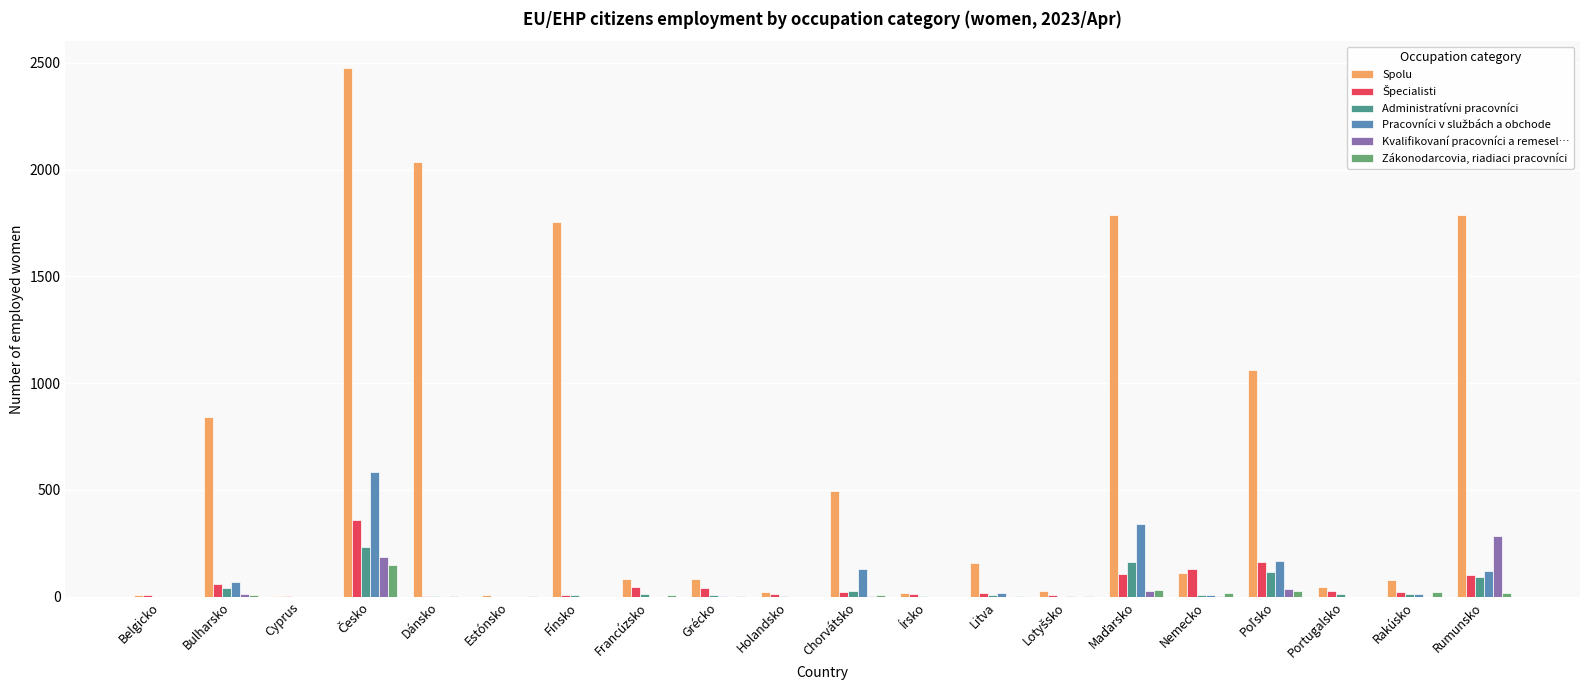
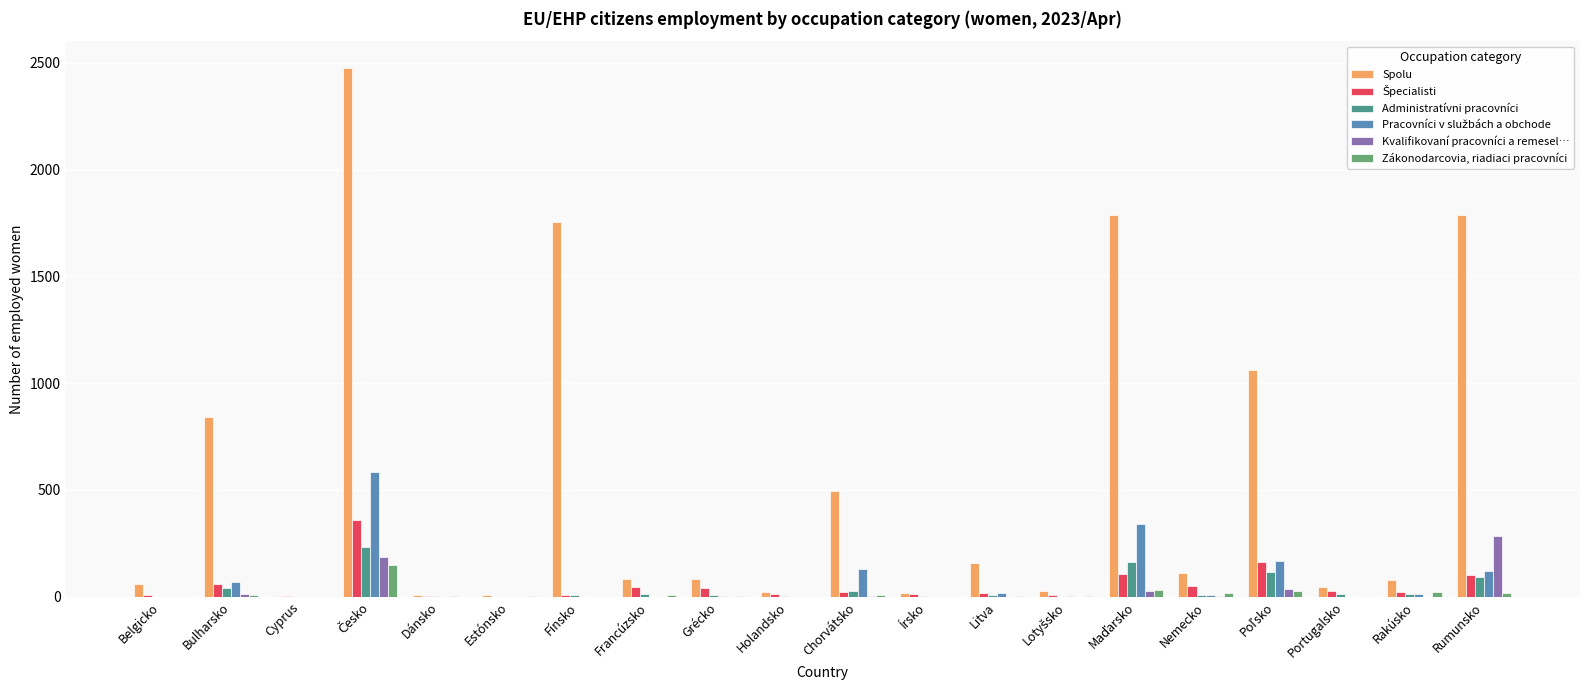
  {
    "Spolu": {
-     "Belgicko": 10,
+     "Belgicko": 60,
      "Bulharsko": 840,
      "Česko": 2480,
-     "Dánsko": 2030,
+     "Dánsko": 10,
      "Fínsko": 1750,
      "Francúzsko": 80,
      "Grécko": 90,
      "Holandsko": 20,
      "Chorvátsko": 490,
      "Írsko": 20,
      "Litva": 160,
      "Lotyšsko": 30,
      "Maďarsko": 1790,
      "Nemecko": 110,
      "Poľsko": 1060,
      "Portugalsko": 50,
      "Rakúsko": 80,
      "Rumunsko": 1790
    },
    "Špecialisti": {
      "Bulharsko": 60,
      "Česko": 360,
      "Francúzsko": 50,
      "Grécko": 40,
      "Chorvátsko": 20,
      "Írsko": 10,
      "Litva": 20,
      "Maďarsko": 110,
-     "Nemecko": 130,
+     "Nemecko": 50,
      "Poľsko": 160,
      "Portugalsko": 30,
      "Rakúsko": 20,
      "Rumunsko": 100
    }
  }
